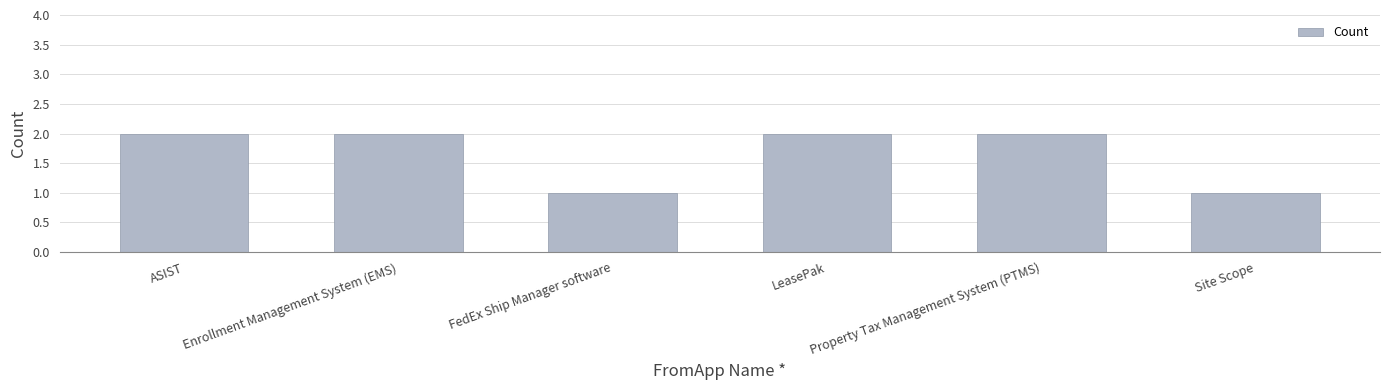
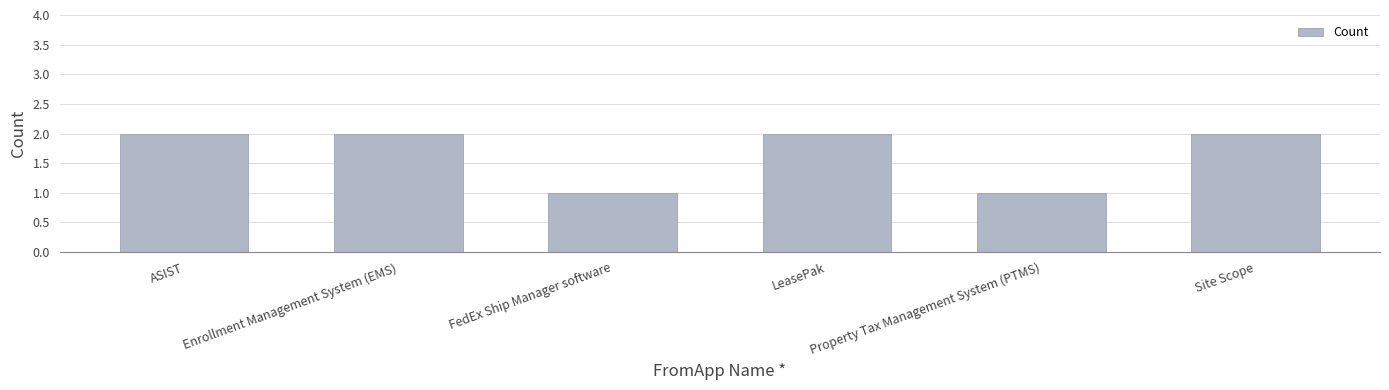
  {
    "ASIST": 2,
    "Enrollment Management System (EMS)": 2,
    "FedEx Ship Manager software": 1,
    "LeasePak": 2,
-   "Property Tax Management System (PTMS)": 2,
-   "Site Scope": 1
+   "Property Tax Management System (PTMS)": 1,
+   "Site Scope": 2
  }
